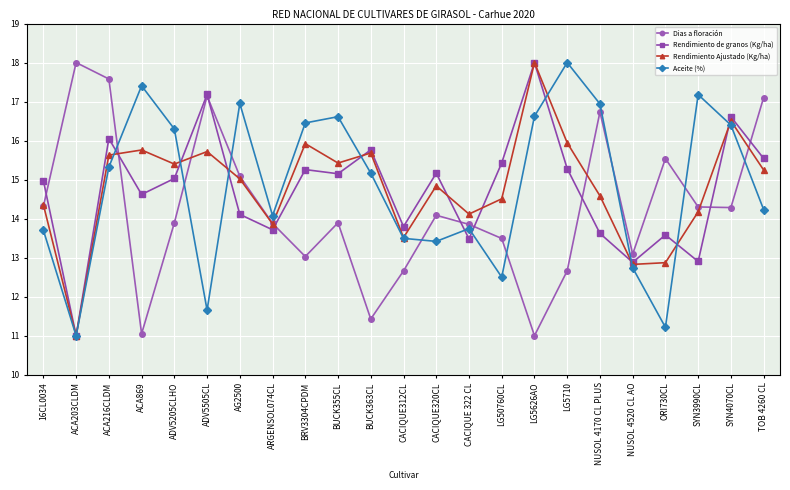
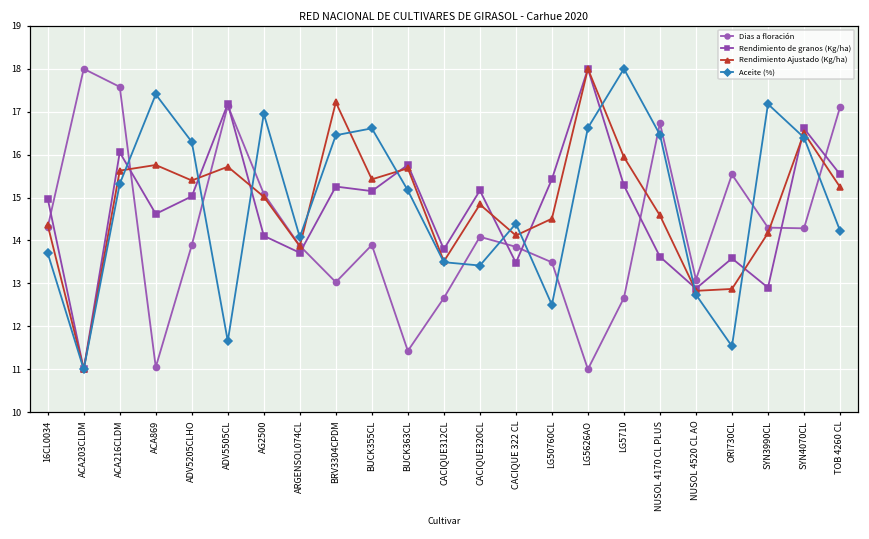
  {
    "Rendimiento Ajustado (Kg/ha)": {
      "ACA216CLDM": 15.6,
      "ACA869": 15.8,
      "ADV5205CLHO": 15.4,
      "ADV5505CL": 15.7,
      "AG2500": 15.0,
-     "BRV3304CPDM": 15.9,
+     "BRV3304CPDM": 17.2,
      "BUCK355CL": 15.4,
      "BUCK363CL": 15.7,
      "CACIQUE320CL": 14.8,
      "CACIQUE 322 CL": 14.1,
      "LG50760CL": 14.5,
      "LG5710": 15.9,
      "NUSOL 4170 CL PLUS": 14.6,
      "ORI730CL": 12.9,
      "SYN3990CL": 14.2,
      "SYN4070CL": 16.5,
      "TOB 4260 CL": 15.2
    },
    "Aceite (%)": {
      "16CL0034": 13.7,
      "ACA216CLDM": 15.3,
      "ACA869": 17.4,
      "ADV5205CLHO": 16.3,
      "ADV5505CL": 11.7,
      "AG2500": 17.0,
      "ARGENSOL074CL": 14.1,
      "BRV3304CPDM": 16.5,
      "BUCK355CL": 16.6,
      "BUCK363CL": 15.2,
      "CACIQUE320CL": 13.4,
-     "CACIQUE 322 CL": 13.7,
+     "CACIQUE 322 CL": 14.4,
      "LG50760CL": 12.5,
      "LG5626AO": 16.6,
      "LG5710": 18.0,
-     "NUSOL 4170 CL PLUS": 16.9,
+     "NUSOL 4170 CL PLUS": 16.5,
      "NUSOL 4520 CL AO": 12.7,
-     "ORI730CL": 11.2,
+     "ORI730CL": 11.5,
      "SYN3990CL": 17.2,
      "SYN4070CL": 16.4,
      "TOB 4260 CL": 14.2
    }
  }
